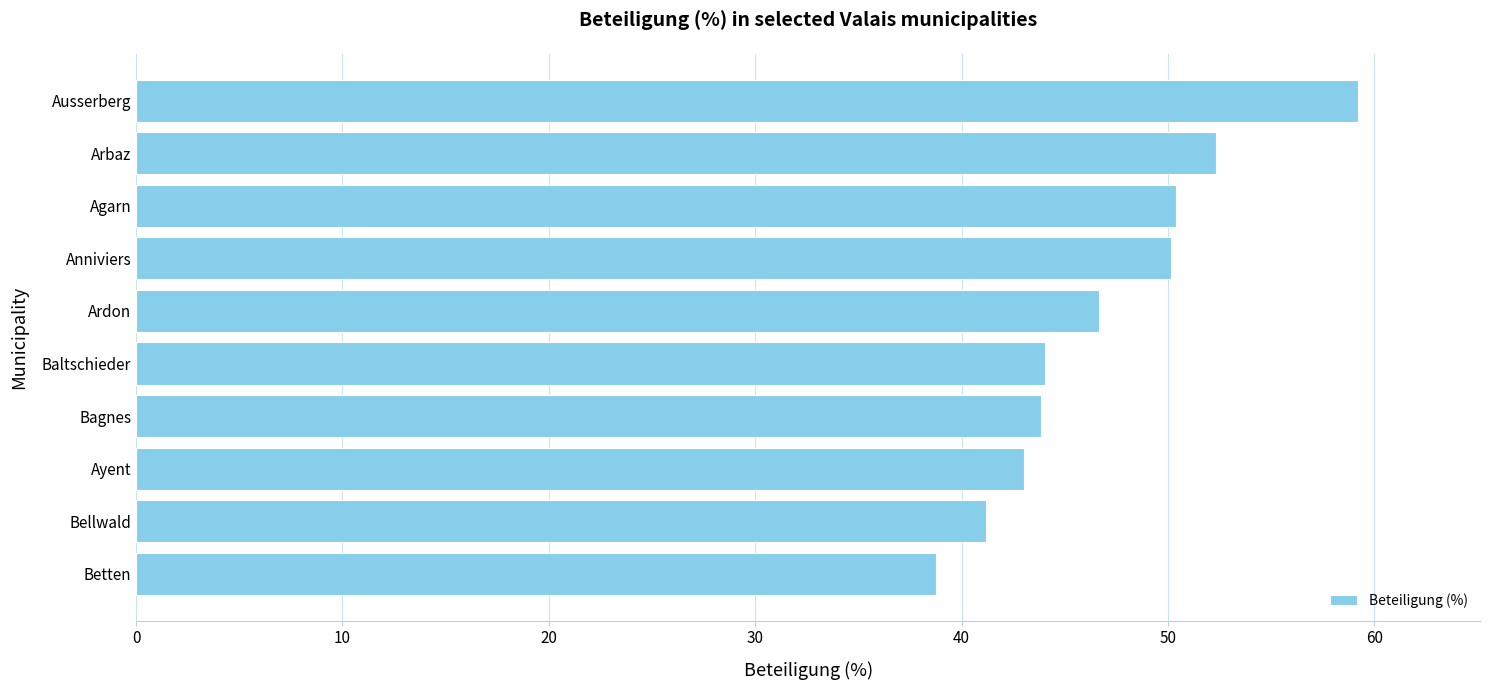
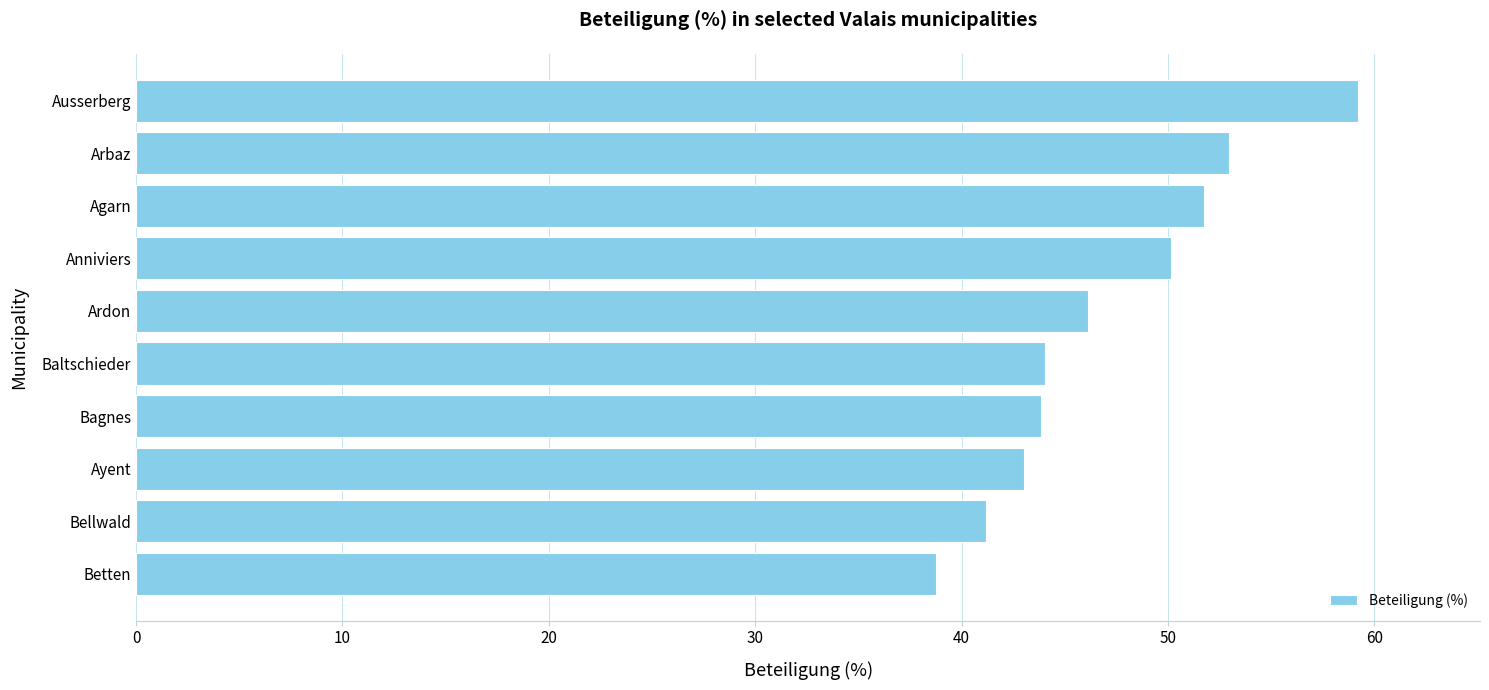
  {
    "Ausserberg": 59.2,
-   "Arbaz": 52.3,
-   "Agarn": 50.4,
+   "Arbaz": 53.0,
+   "Agarn": 51.8,
    "Anniviers": 50.2,
-   "Ardon": 46.6,
+   "Ardon": 46.1,
    "Baltschieder": 44.1,
    "Bagnes": 43.8,
    "Ayent": 43.0,
    "Bellwald": 41.2,
    "Betten": 38.8
  }
